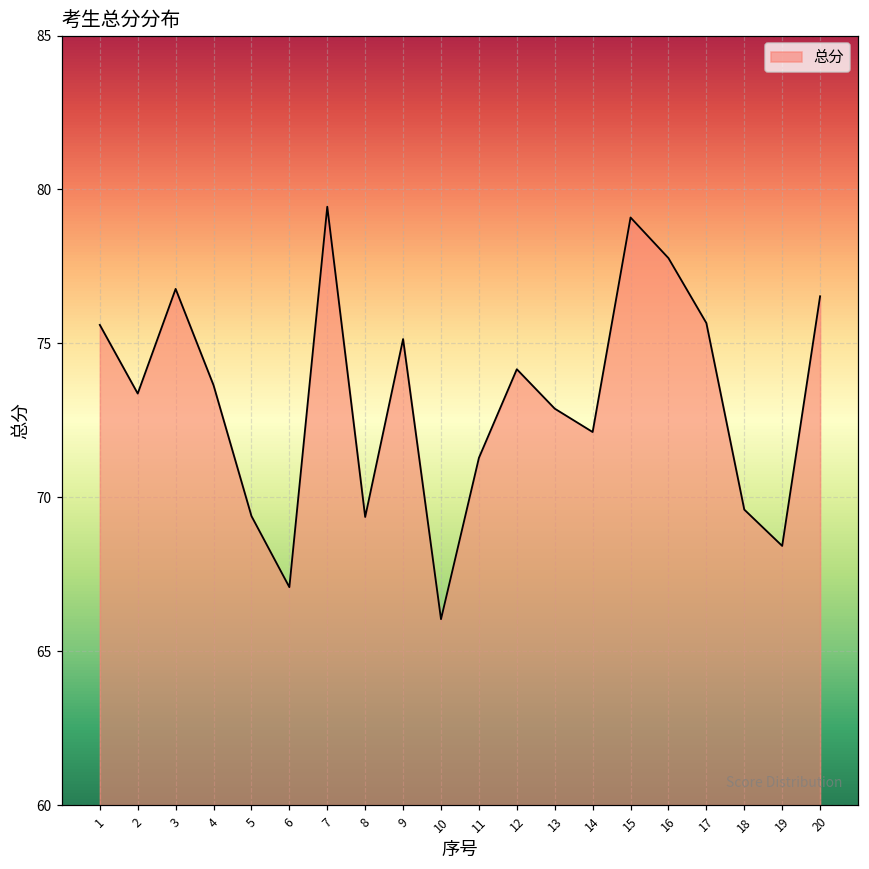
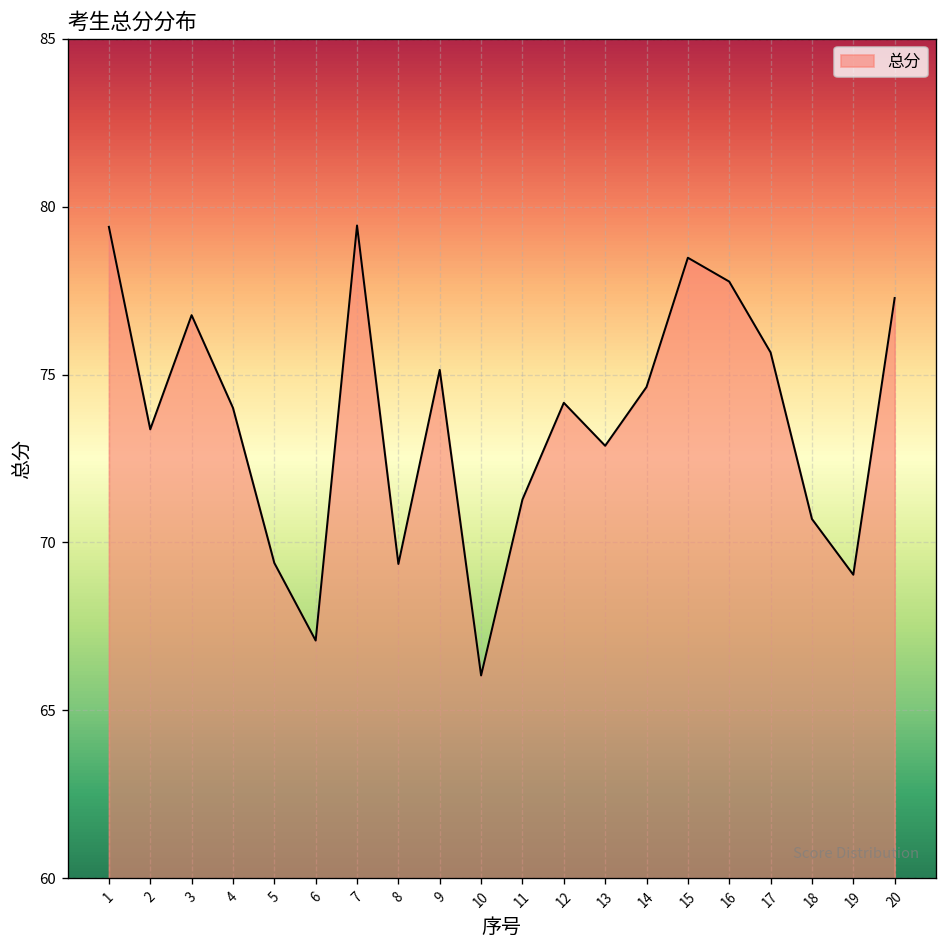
  {
-   "1": 75.6,
+   "1": 79.4,
    "2": 73.4,
    "3": 76.8,
-   "4": 73.6,
+   "4": 74.0,
    "5": 69.4,
    "6": 67.1,
    "7": 79.4,
    "8": 69.4,
    "9": 75.1,
    "10": 66.0,
    "11": 71.3,
    "12": 74.2,
    "13": 72.9,
-   "14": 72.1,
-   "15": 79.1,
+   "14": 74.6,
+   "15": 78.5,
    "16": 77.8,
    "17": 75.7,
-   "18": 69.6,
-   "19": 68.4,
-   "20": 76.5
+   "18": 70.7,
+   "19": 69.0,
+   "20": 77.3
  }
